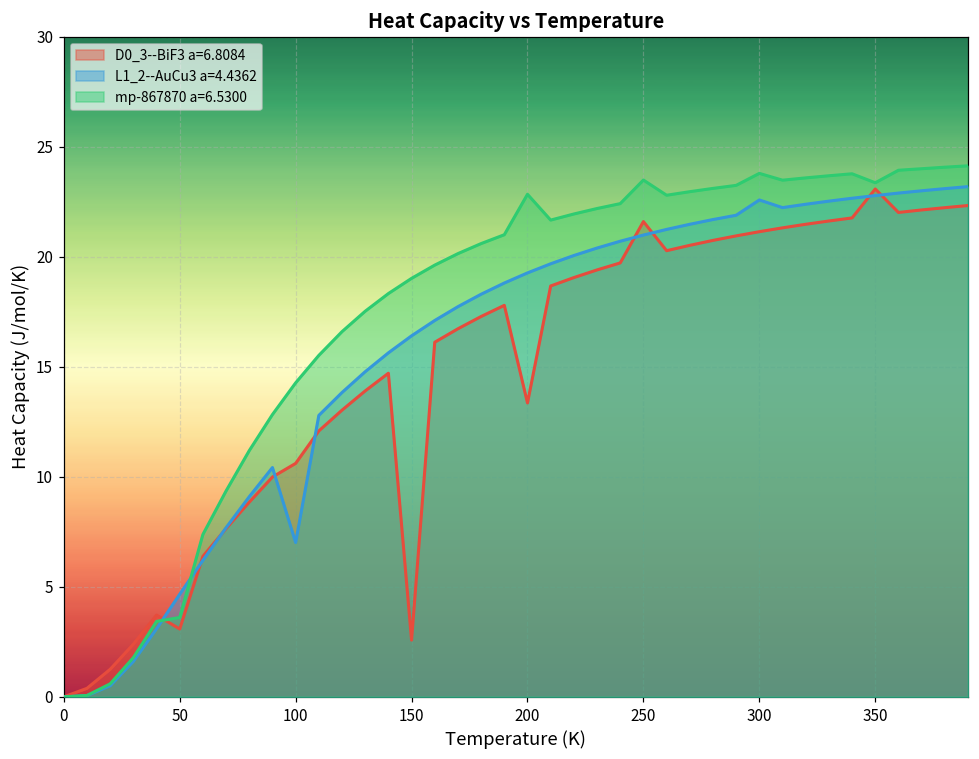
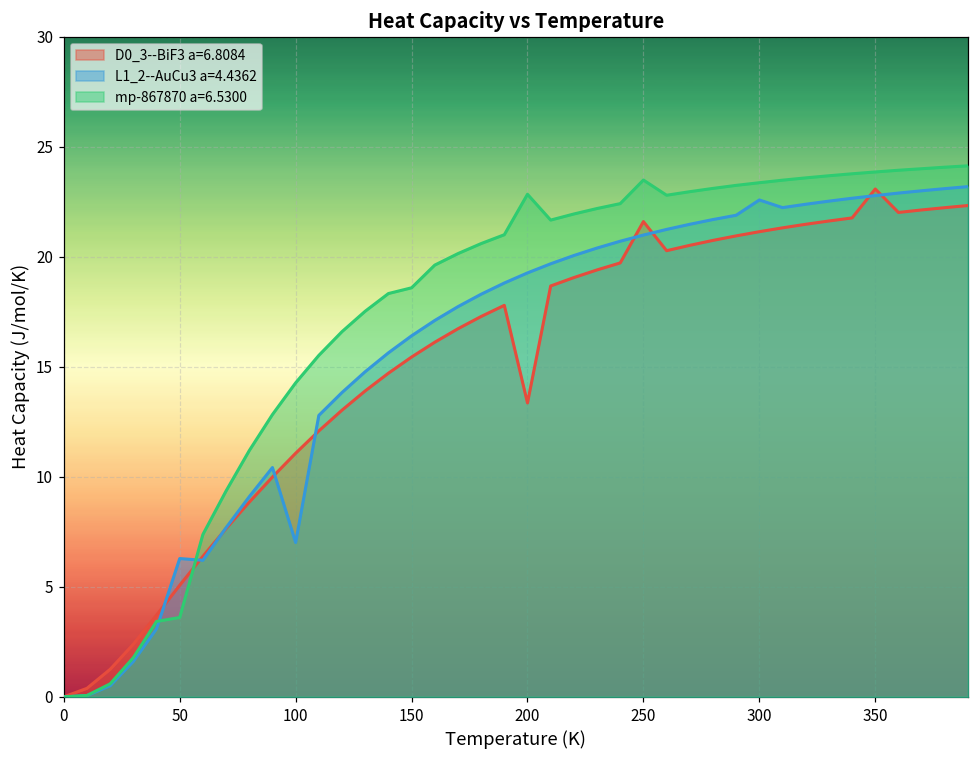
  {
    "D0_3--BiF3 a=6.8084": {
-     "50": 3.1,
-     "100": 10.6,
-     "150": 2.6,
+     "50": 5.1,
+     "100": 11.1,
+     "150": 15.4,
      "200": 13.4,
      "250": 21.6,
      "300": 21.1,
      "350": 23.1
    },
    "L1_2--AuCu3 a=4.4362": {
-     "50": 4.7,
+     "50": 6.3,
      "100": 7.0,
      "150": 16.4,
      "200": 19.3,
      "250": 21.0,
      "300": 22.6,
      "350": 22.8
    },
    "mp-867870 a=6.5300": {
      "50": 3.6,
      "100": 14.3,
-     "150": 19.0,
+     "150": 18.6,
      "200": 22.8,
      "250": 23.5,
-     "300": 23.8,
-     "350": 23.4
+     "300": 23.4,
+     "350": 23.9
    }
  }
